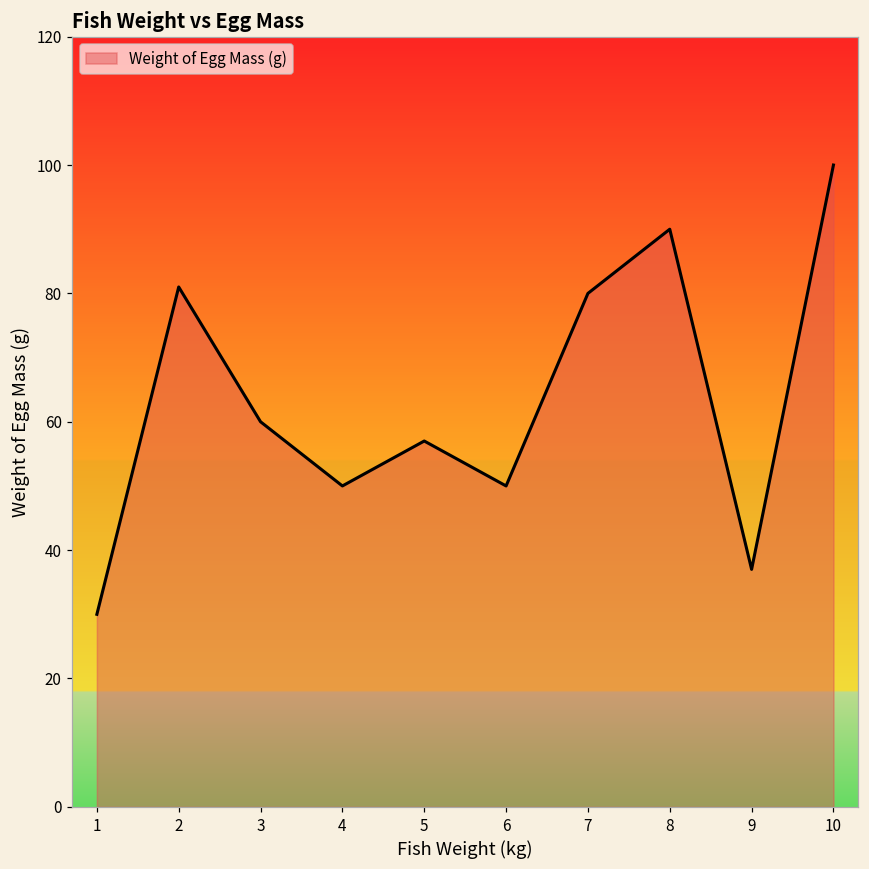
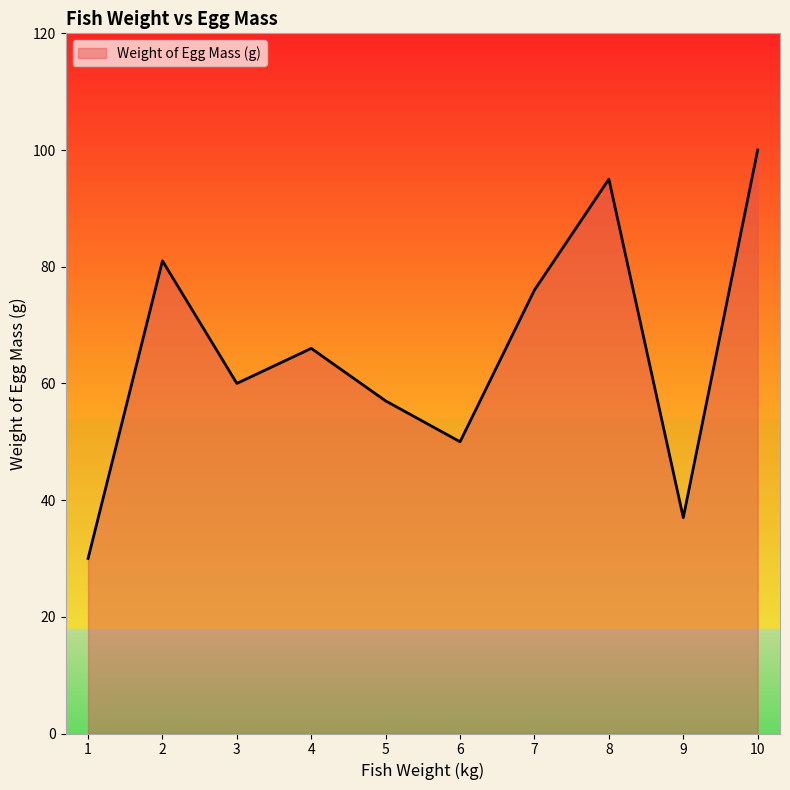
  {
    "1": 30,
    "2": 81,
    "3": 60,
-   "4": 50,
+   "4": 66,
    "5": 57,
    "6": 50,
-   "7": 80,
-   "8": 90,
+   "7": 76,
+   "8": 95,
    "9": 37,
    "10": 100
  }
